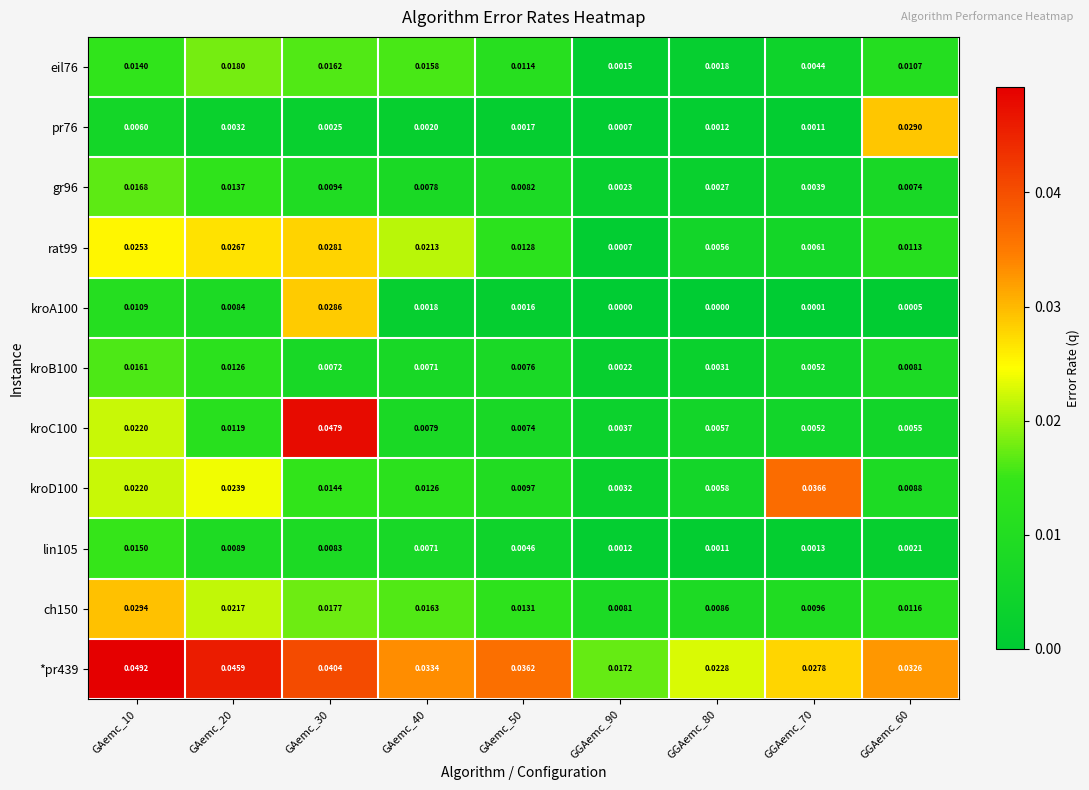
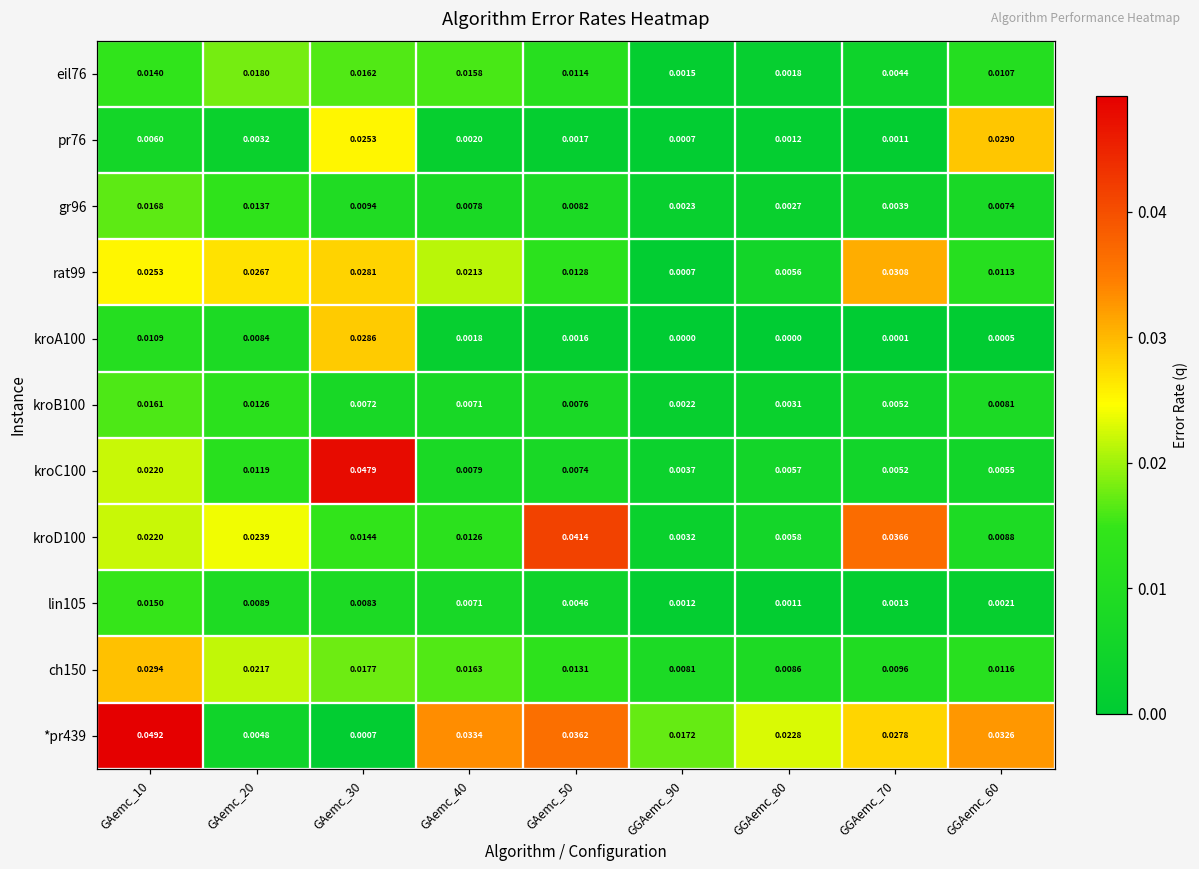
  {
    "eil76": {
      "GAemc_10": 0.0140,
      "GAemc_20": 0.0180,
      "GAemc_30": 0.0162,
      "GAemc_40": 0.0158,
      "GAemc_50": 0.0114,
      "GGAemc_90": 0.0015,
      "GGAemc_80": 0.0018,
      "GGAemc_70": 0.0044,
      "GGAemc_60": 0.0107
    },
    "pr76": {
      "GAemc_10": 0.0060,
      "GAemc_20": 0.0032,
-     "GAemc_30": 0.0025,
+     "GAemc_30": 0.0253,
      "GAemc_40": 0.0020,
      "GAemc_50": 0.0017,
      "GGAemc_90": 0.0007,
      "GGAemc_80": 0.0012,
      "GGAemc_70": 0.0011,
      "GGAemc_60": 0.0290
    },
    "gr96": {
      "GAemc_10": 0.0168,
      "GAemc_20": 0.0137,
      "GAemc_30": 0.0094,
      "GAemc_40": 0.0078,
      "GAemc_50": 0.0082,
      "GGAemc_90": 0.0023,
      "GGAemc_80": 0.0027,
      "GGAemc_70": 0.0039,
      "GGAemc_60": 0.0074
    },
    "rat99": {
      "GAemc_10": 0.0253,
      "GAemc_20": 0.0267,
      "GAemc_30": 0.0281,
      "GAemc_40": 0.0213,
      "GAemc_50": 0.0128,
      "GGAemc_90": 0.0007,
      "GGAemc_80": 0.0056,
-     "GGAemc_70": 0.0061,
+     "GGAemc_70": 0.0308,
      "GGAemc_60": 0.0113
    },
    "kroA100": {
      "GAemc_10": 0.0109,
      "GAemc_20": 0.0084,
      "GAemc_30": 0.0286,
      "GAemc_40": 0.0018,
      "GAemc_50": 0.0016,
      "GGAemc_90": 0.0000,
      "GGAemc_80": 0.0000,
      "GGAemc_70": 0.0001,
      "GGAemc_60": 0.0005
    },
    "kroB100": {
      "GAemc_10": 0.0161,
      "GAemc_20": 0.0126,
      "GAemc_30": 0.0072,
      "GAemc_40": 0.0071,
      "GAemc_50": 0.0076,
      "GGAemc_90": 0.0022,
      "GGAemc_80": 0.0031,
      "GGAemc_70": 0.0052,
      "GGAemc_60": 0.0081
    },
    "kroC100": {
      "GAemc_10": 0.0220,
      "GAemc_20": 0.0119,
      "GAemc_30": 0.0479,
      "GAemc_40": 0.0079,
      "GAemc_50": 0.0074,
      "GGAemc_90": 0.0037,
      "GGAemc_80": 0.0057,
      "GGAemc_70": 0.0052,
      "GGAemc_60": 0.0055
    },
    "kroD100": {
      "GAemc_10": 0.0220,
      "GAemc_20": 0.0239,
      "GAemc_30": 0.0144,
      "GAemc_40": 0.0126,
-     "GAemc_50": 0.0097,
+     "GAemc_50": 0.0414,
      "GGAemc_90": 0.0032,
      "GGAemc_80": 0.0058,
      "GGAemc_70": 0.0366,
      "GGAemc_60": 0.0088
    },
    "lin105": {
      "GAemc_10": 0.0150,
      "GAemc_20": 0.0089,
      "GAemc_30": 0.0083,
      "GAemc_40": 0.0071,
      "GAemc_50": 0.0046,
      "GGAemc_90": 0.0012,
      "GGAemc_80": 0.0011,
      "GGAemc_70": 0.0013,
      "GGAemc_60": 0.0021
    },
    "ch150": {
      "GAemc_10": 0.0294,
      "GAemc_20": 0.0217,
      "GAemc_30": 0.0177,
      "GAemc_40": 0.0163,
      "GAemc_50": 0.0131,
      "GGAemc_90": 0.0081,
      "GGAemc_80": 0.0086,
      "GGAemc_70": 0.0096,
      "GGAemc_60": 0.0116
    },
    "*pr439": {
      "GAemc_10": 0.0492,
-     "GAemc_20": 0.0459,
-     "GAemc_30": 0.0404,
+     "GAemc_20": 0.0048,
+     "GAemc_30": 0.0007,
      "GAemc_40": 0.0334,
      "GAemc_50": 0.0362,
      "GGAemc_90": 0.0172,
      "GGAemc_80": 0.0228,
      "GGAemc_70": 0.0278,
      "GGAemc_60": 0.0326
    }
  }
